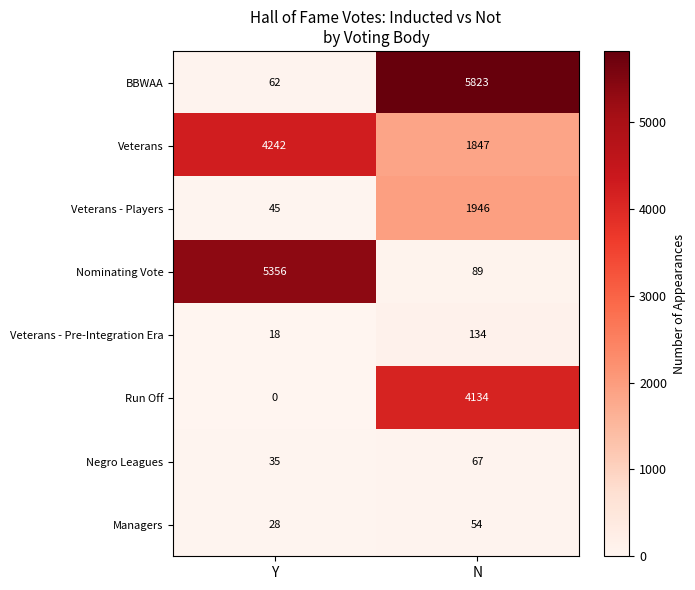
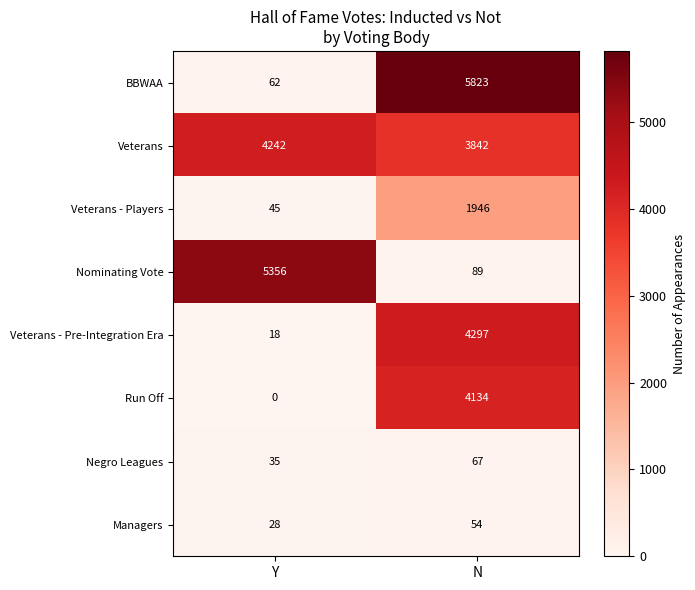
  {
    "BBWAA": {
      "Y": 62,
      "N": 5823
    },
    "Veterans": {
      "Y": 4242,
-     "N": 1847
+     "N": 3842
    },
    "Veterans - Players": {
      "Y": 45,
      "N": 1946
    },
    "Nominating Vote": {
      "Y": 5356,
      "N": 89
    },
    "Veterans - Pre-Integration Era": {
      "Y": 18,
-     "N": 134
+     "N": 4297
    },
    "Run Off": {
      "Y": 0,
      "N": 4134
    },
    "Negro Leagues": {
      "Y": 35,
      "N": 67
    },
    "Managers": {
      "Y": 28,
      "N": 54
    }
  }
